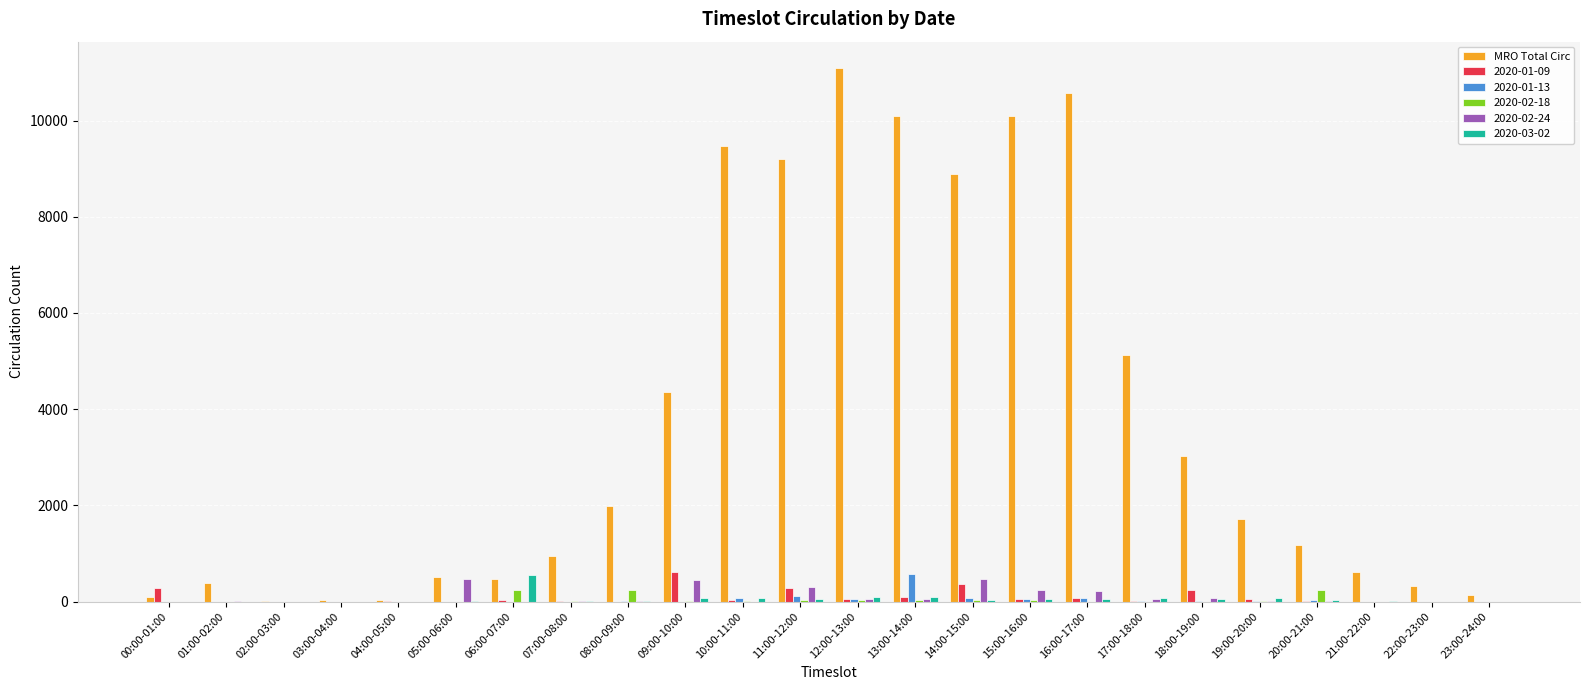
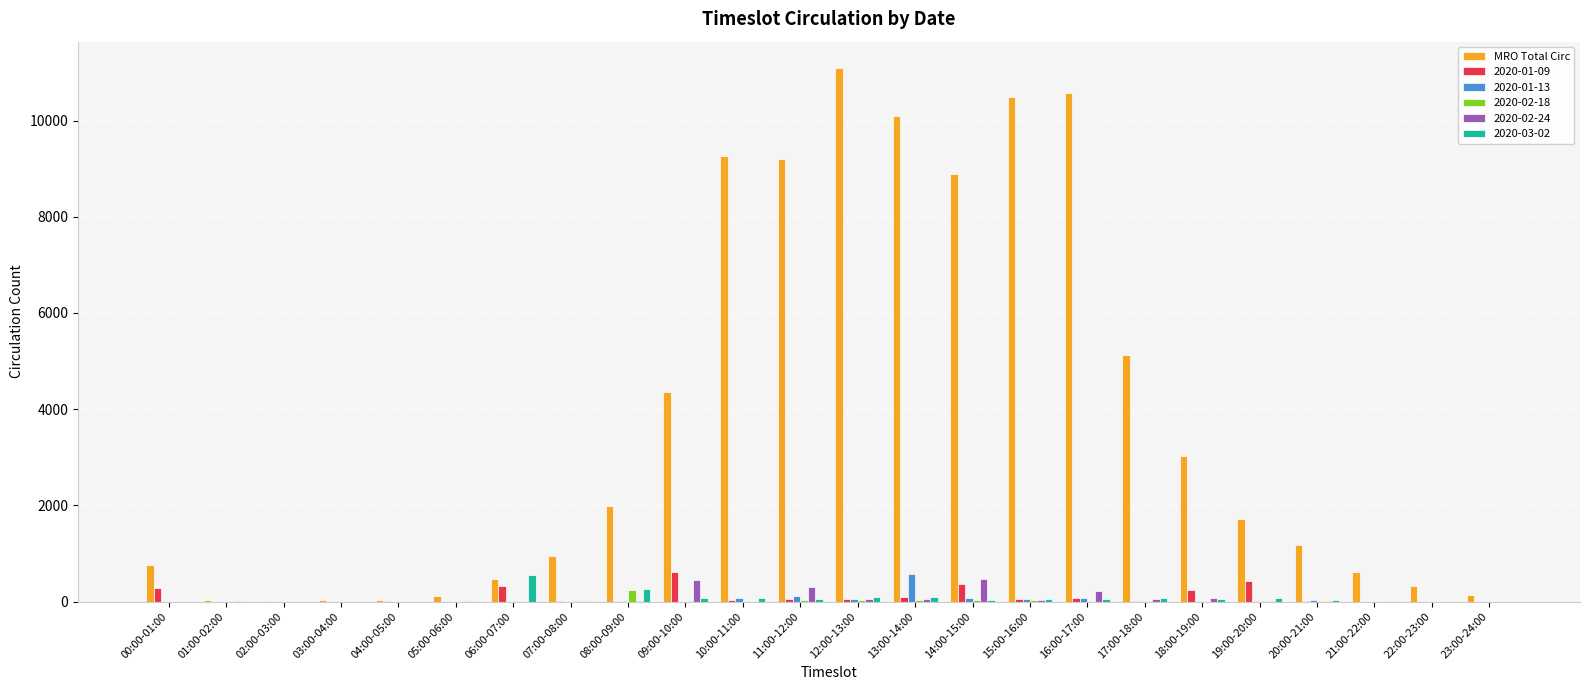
  {
    "MRO Total Circ": {
-     "00:00-01:00": 100,
-     "01:00-02:00": 400,
-     "05:00-06:00": 500,
+     "00:00-01:00": 800,
+     "01:00-02:00": 0,
+     "05:00-06:00": 100,
      "06:00-07:00": 500,
      "07:00-08:00": 900,
      "08:00-09:00": 2000,
      "09:00-10:00": 4400,
-     "10:00-11:00": 9500,
+     "10:00-11:00": 9300,
      "11:00-12:00": 9200,
      "12:00-13:00": 11100,
      "13:00-14:00": 10100,
      "14:00-15:00": 8900,
-     "15:00-16:00": 10100,
+     "15:00-16:00": 10500,
      "16:00-17:00": 10600,
      "17:00-18:00": 5100,
      "18:00-19:00": 3000,
      "19:00-20:00": 1700,
      "20:00-21:00": 1200,
      "21:00-22:00": 600,
      "22:00-23:00": 300,
      "23:00-24:00": 100
    },
    "2020-01-09": {
      "00:00-01:00": 300,
      "01:00-02:00": 0,
      "02:00-03:00": 0,
      "03:00-04:00": 0,
-     "06:00-07:00": 0,
+     "06:00-07:00": 300,
      "09:00-10:00": 600,
-     "11:00-12:00": 300,
+     "11:00-12:00": 100,
      "12:00-13:00": 100,
      "13:00-14:00": 100,
      "14:00-15:00": 400,
      "16:00-17:00": 100,
      "18:00-19:00": 200,
-     "19:00-20:00": 0,
+     "19:00-20:00": 400,
      "21:00-22:00": 0,
      "22:00-23:00": 0,
      "23:00-24:00": 0
    },
    "2020-01-13": {
      "00:00-01:00": 0,
      "02:00-03:00": 0,
      "03:00-04:00": 0,
      "04:00-05:00": 0,
      "06:00-07:00": 0,
      "10:00-11:00": 100,
      "11:00-12:00": 100,
      "12:00-13:00": 100,
      "13:00-14:00": 600,
      "14:00-15:00": 100,
      "15:00-16:00": 100,
      "16:00-17:00": 100,
      "21:00-22:00": 0,
      "22:00-23:00": 0,
      "23:00-24:00": 0
    },
    "2020-02-18": {
      "00:00-01:00": 0,
      "01:00-02:00": 0,
      "02:00-03:00": 0,
      "03:00-04:00": 0,
      "04:00-05:00": 0,
      "05:00-06:00": 0,
-     "06:00-07:00": 200,
+     "06:00-07:00": 0,
      "08:00-09:00": 200,
      "16:00-17:00": 0,
      "17:00-18:00": 0,
      "18:00-19:00": 0,
-     "20:00-21:00": 200,
+     "20:00-21:00": 0,
      "21:00-22:00": 0,
      "23:00-24:00": 0
    },
    "2020-02-24": {
      "00:00-01:00": 0,
      "02:00-03:00": 0,
      "03:00-04:00": 0,
      "04:00-05:00": 0,
-     "05:00-06:00": 500,
+     "05:00-06:00": 0,
      "09:00-10:00": 500,
      "11:00-12:00": 300,
      "12:00-13:00": 100,
      "13:00-14:00": 100,
      "14:00-15:00": 500,
-     "15:00-16:00": 200,
+     "15:00-16:00": 0,
      "16:00-17:00": 200,
      "18:00-19:00": 100,
      "22:00-23:00": 0,
      "23:00-24:00": 0
    },
    "2020-03-02": {
      "00:00-01:00": 0,
      "01:00-02:00": 0,
      "02:00-03:00": 0,
      "03:00-04:00": 0,
      "04:00-05:00": 0,
      "06:00-07:00": 600,
-     "08:00-09:00": 0,
+     "08:00-09:00": 300,
      "09:00-10:00": 100,
      "10:00-11:00": 100,
      "11:00-12:00": 100,
      "12:00-13:00": 100,
      "13:00-14:00": 100,
      "16:00-17:00": 100,
      "17:00-18:00": 100,
      "19:00-20:00": 100,
      "22:00-23:00": 0,
      "23:00-24:00": 0
    }
  }
